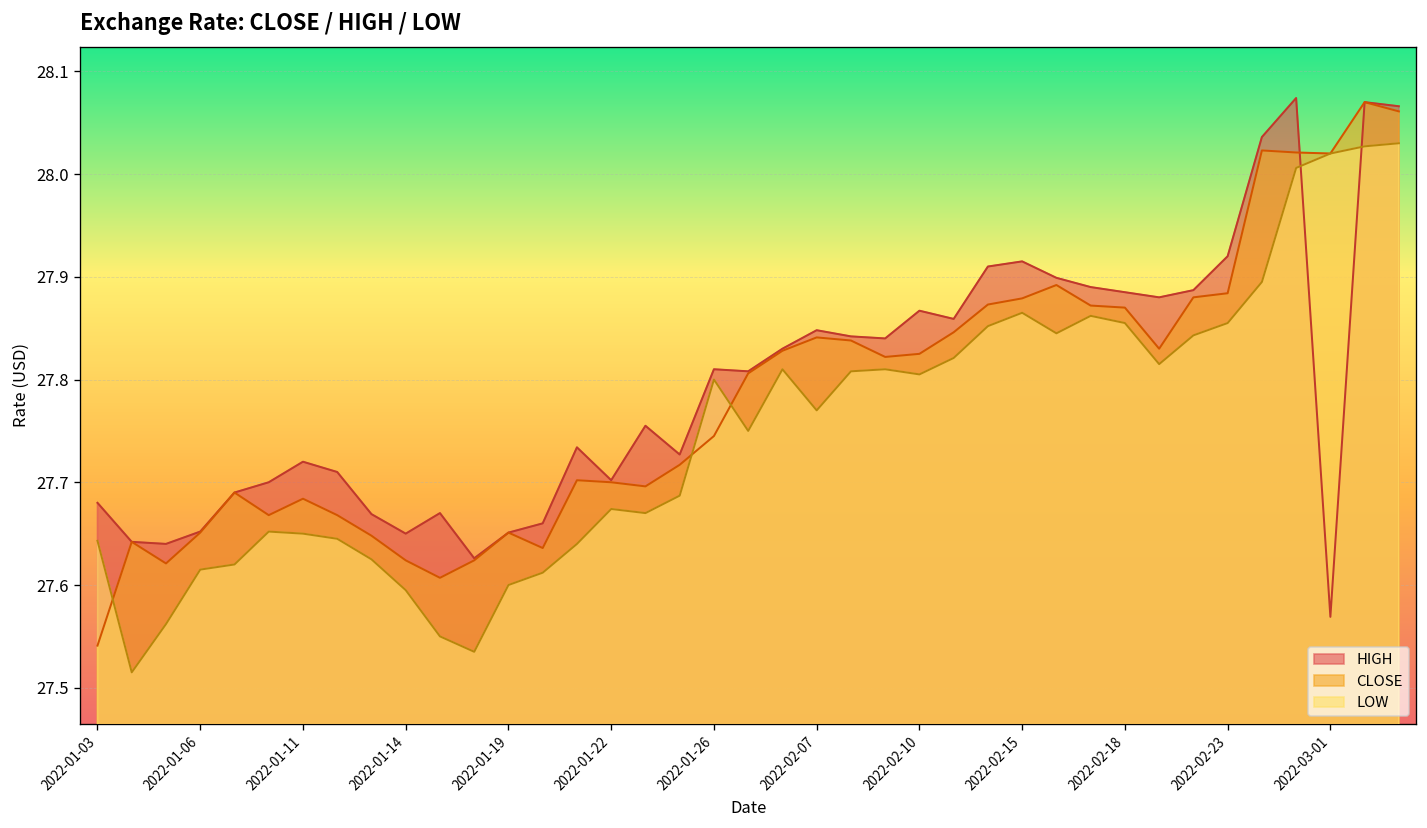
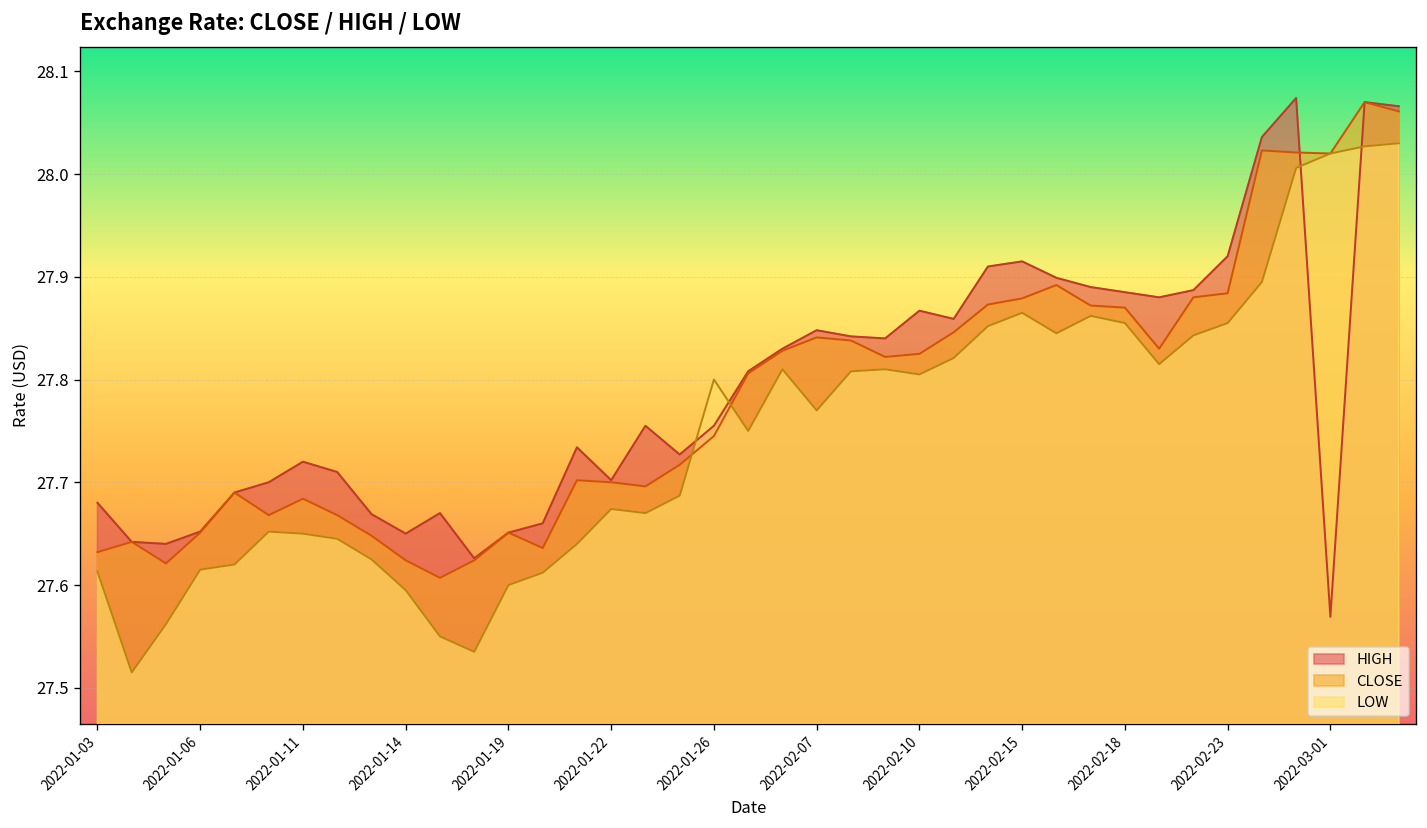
  {
    "HIGH": {
      "2022-01-03": 27.68,
      "2022-01-11": 27.72,
      "2022-01-14": 27.65,
-     "2022-01-26": 27.81,
+     "2022-01-26": 27.76,
      "2022-02-07": 27.85,
      "2022-02-10": 27.87,
      "2022-02-15": 27.92,
      "2022-02-18": 27.89,
      "2022-02-23": 27.92,
      "2022-03-01": 27.57
    },
    "CLOSE": {
-     "2022-01-03": 27.54,
+     "2022-01-03": 27.63,
      "2022-01-11": 27.68,
      "2022-01-14": 27.62,
      "2022-01-26": 27.75,
      "2022-02-07": 27.84,
      "2022-02-10": 27.83,
      "2022-02-15": 27.88,
      "2022-02-18": 27.87,
      "2022-02-23": 27.88
    },
    "LOW": {
-     "2022-01-03": 27.64,
+     "2022-01-03": 27.61,
      "2022-01-06": 27.62,
      "2022-01-11": 27.65,
      "2022-01-14": 27.60,
      "2022-01-19": 27.60,
      "2022-01-22": 27.67,
      "2022-01-26": 27.80,
      "2022-02-07": 27.77,
      "2022-02-10": 27.81,
      "2022-02-15": 27.87,
      "2022-02-18": 27.86,
      "2022-02-23": 27.86
    }
  }
